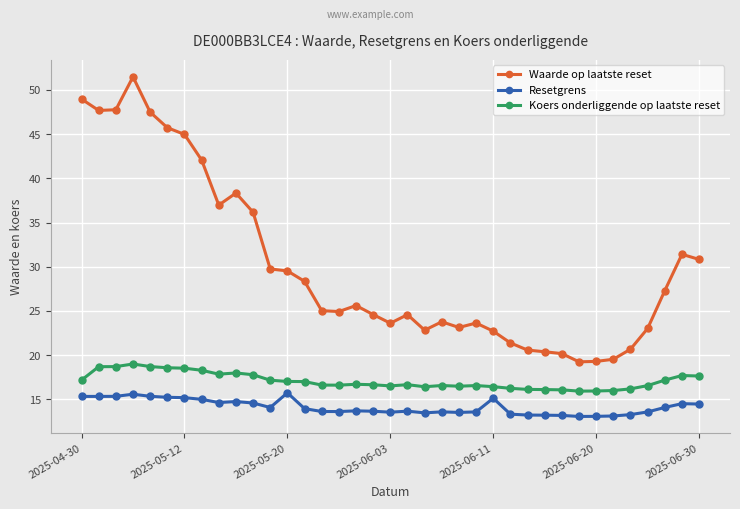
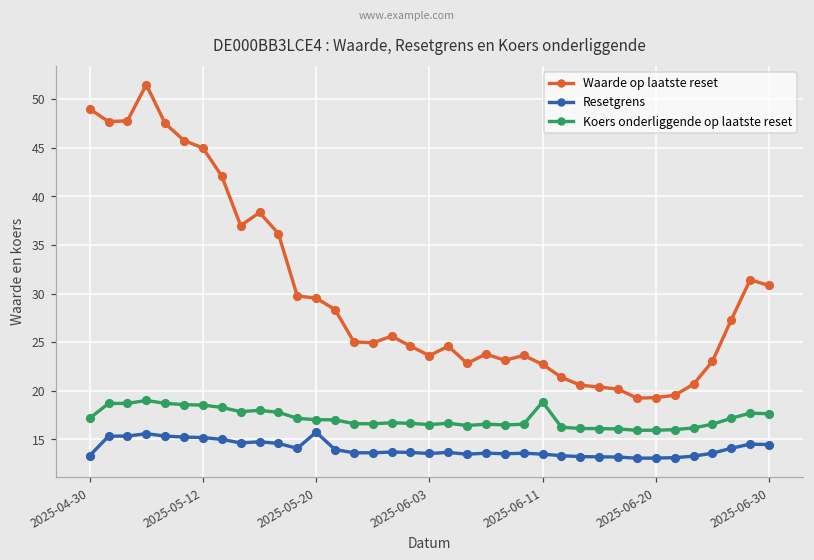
  {
    "Waarde op laatste reset": {
      "2025-04-30": 49,
      "2025-05-12": 45,
      "2025-05-20": 30,
      "2025-06-03": 24,
      "2025-06-11": 23,
      "2025-06-20": 19,
      "2025-06-30": 31
    },
    "Resetgrens": {
-     "2025-04-30": 15,
+     "2025-04-30": 13,
      "2025-05-12": 15,
      "2025-05-20": 16,
      "2025-06-03": 14,
-     "2025-06-11": 15,
+     "2025-06-11": 13,
      "2025-06-20": 13,
      "2025-06-30": 14
    },
    "Koers onderliggende op laatste reset": {
      "2025-04-30": 17,
      "2025-05-12": 19,
      "2025-05-20": 17,
      "2025-06-03": 17,
-     "2025-06-11": 16,
+     "2025-06-11": 19,
      "2025-06-20": 16,
      "2025-06-30": 18
    }
  }
